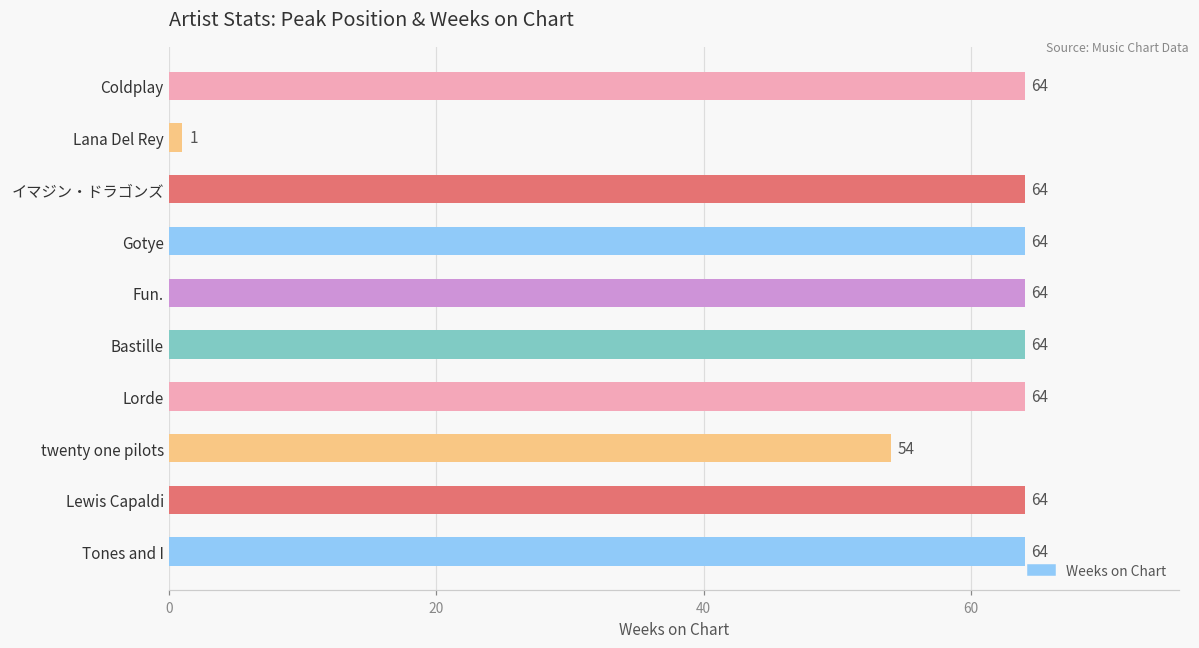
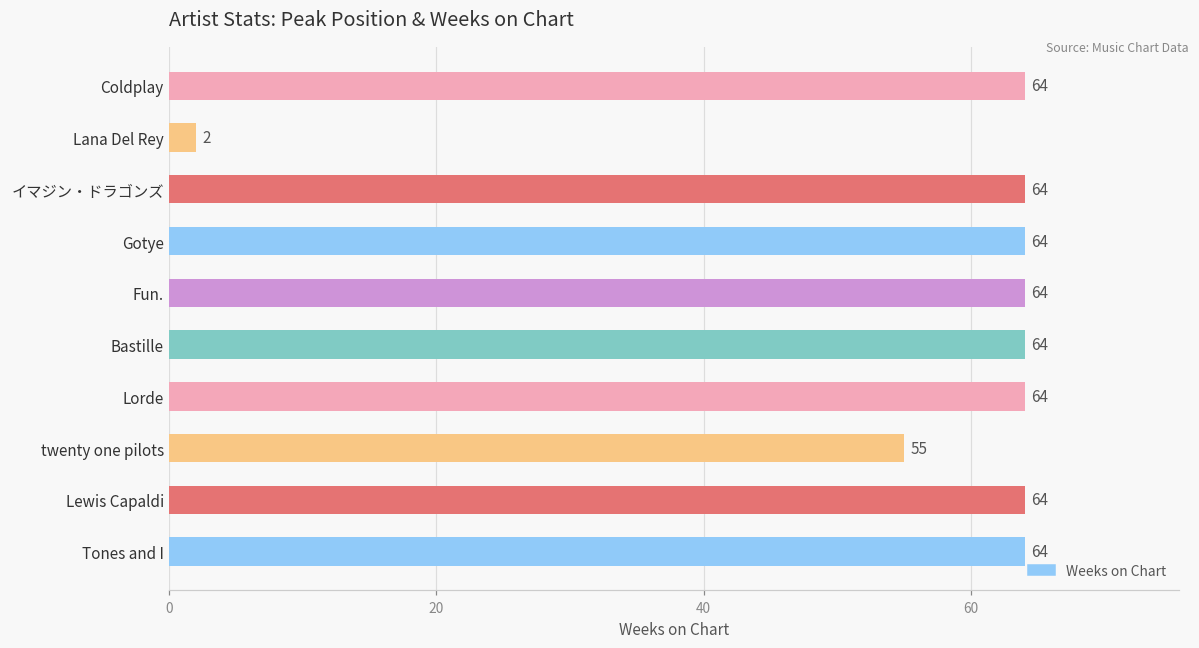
  {
    "Coldplay": 64,
-   "Lana Del Rey": 1,
+   "Lana Del Rey": 2,
    "イマジン・ドラゴンズ": 64,
    "Gotye": 64,
    "Fun.": 64,
    "Bastille": 64,
    "Lorde": 64,
-   "twenty one pilots": 54,
+   "twenty one pilots": 55,
    "Lewis Capaldi": 64,
    "Tones and I": 64
  }
